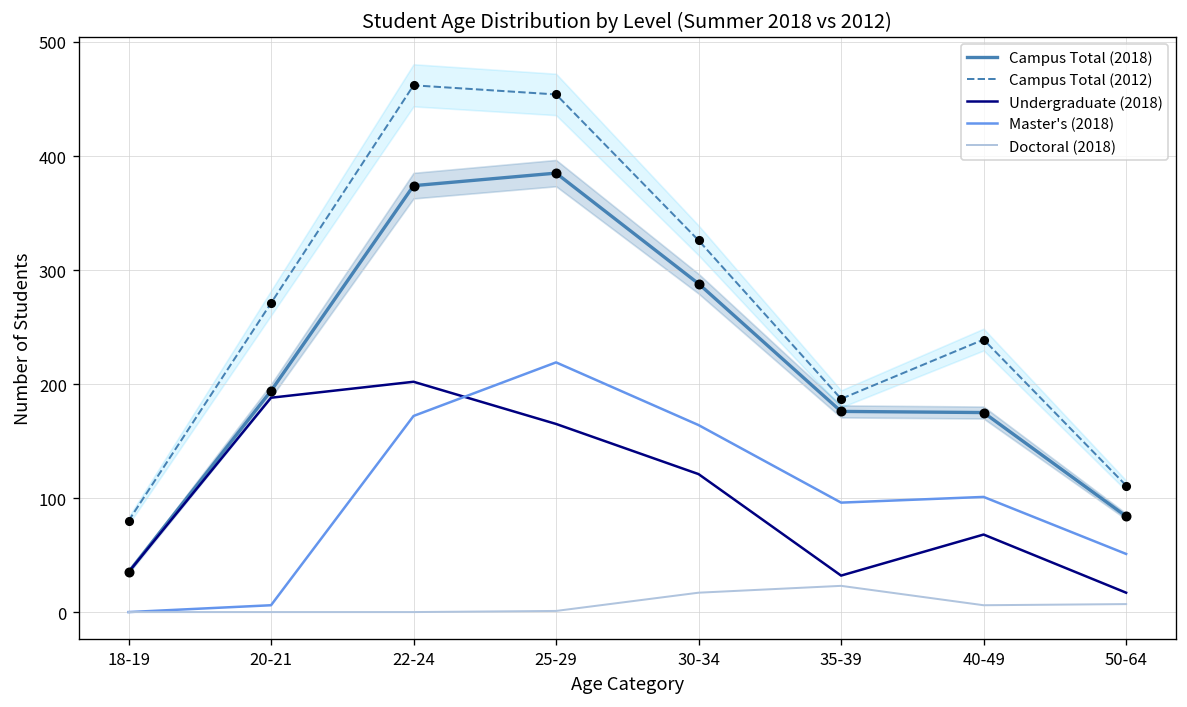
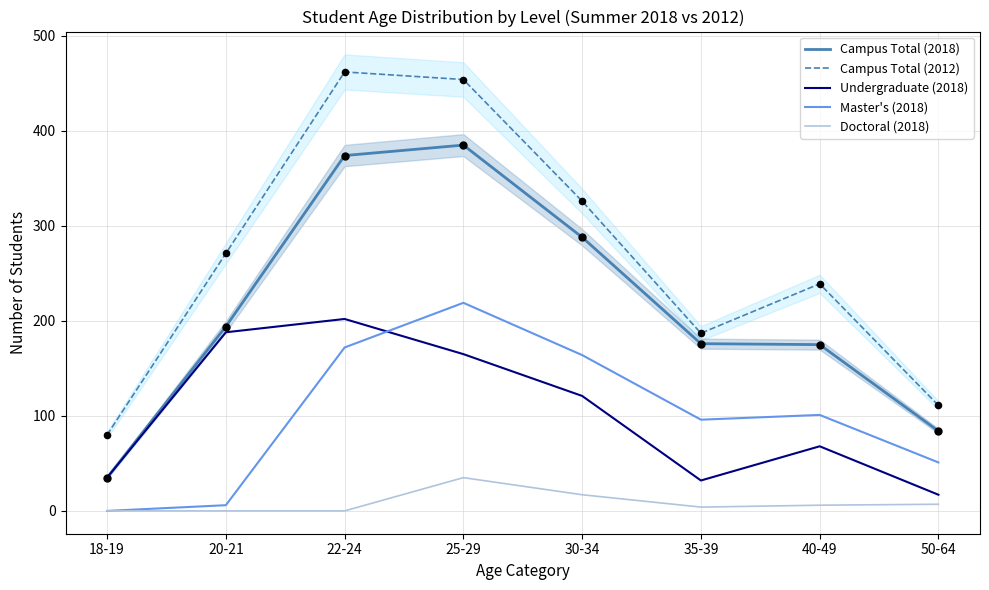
  {
    "Undergraduate (2018)": {
      "20-21": 190,
      "22-24": 200,
      "25-29": 170,
      "30-34": 120,
      "35-39": 30,
      "40-49": 70,
      "50-64": 20
    },
    "Master's (2018)": {
      "20-21": 10,
      "22-24": 170,
      "25-29": 220,
      "30-34": 160,
      "35-39": 100,
      "40-49": 100,
      "50-64": 50
    },
    "Doctoral (2018)": {
      "20-21": 0,
      "22-24": 0,
-     "25-29": 0,
+     "25-29": 40,
      "30-34": 20,
-     "35-39": 20,
+     "35-39": 0,
      "40-49": 10,
      "50-64": 10
    }
  }
